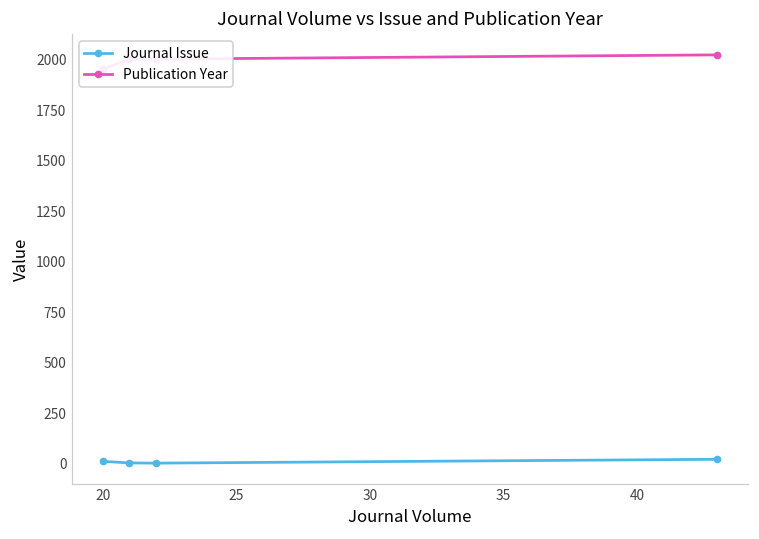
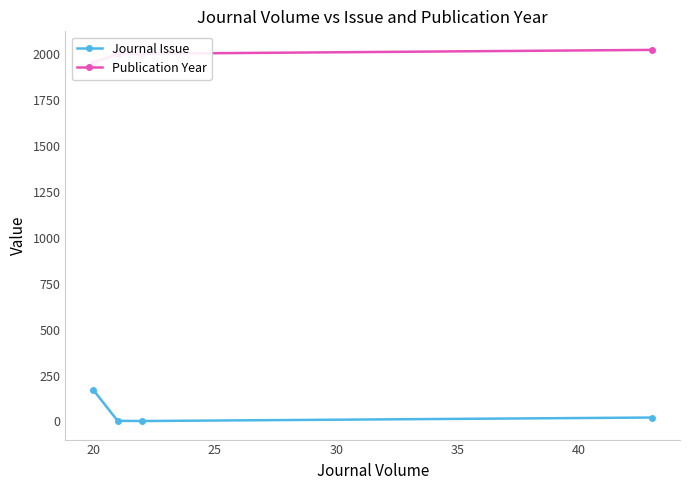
  {
    "Journal Issue": {
-     "20": 10
+     "20": 170
    }
  }
